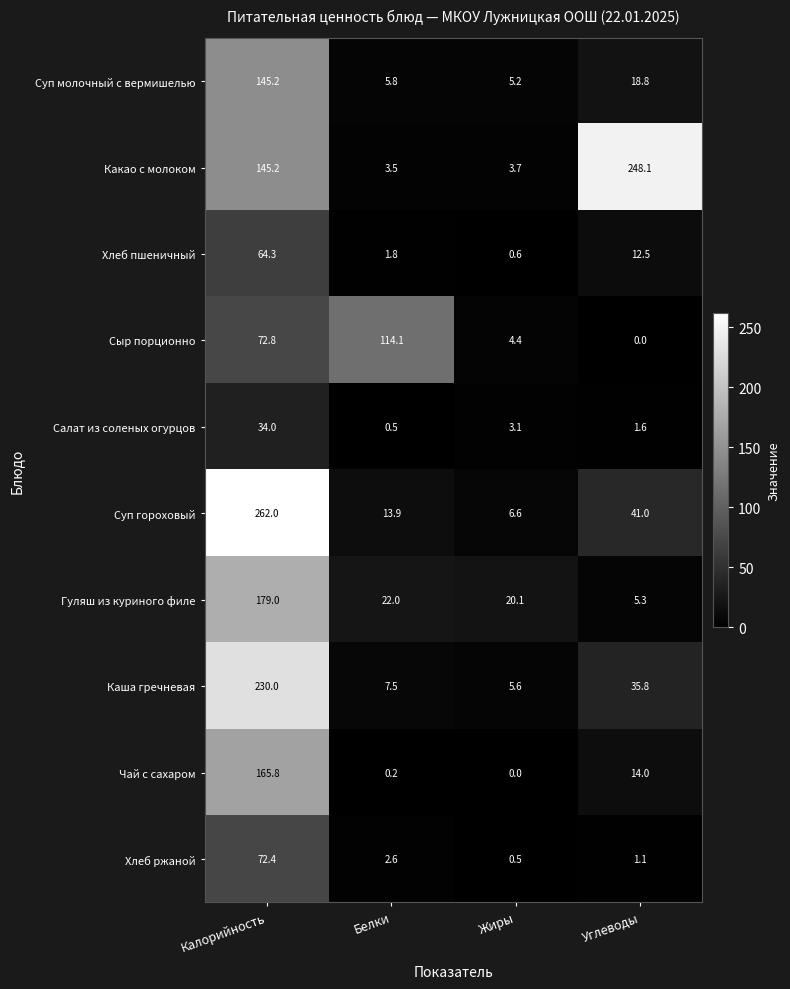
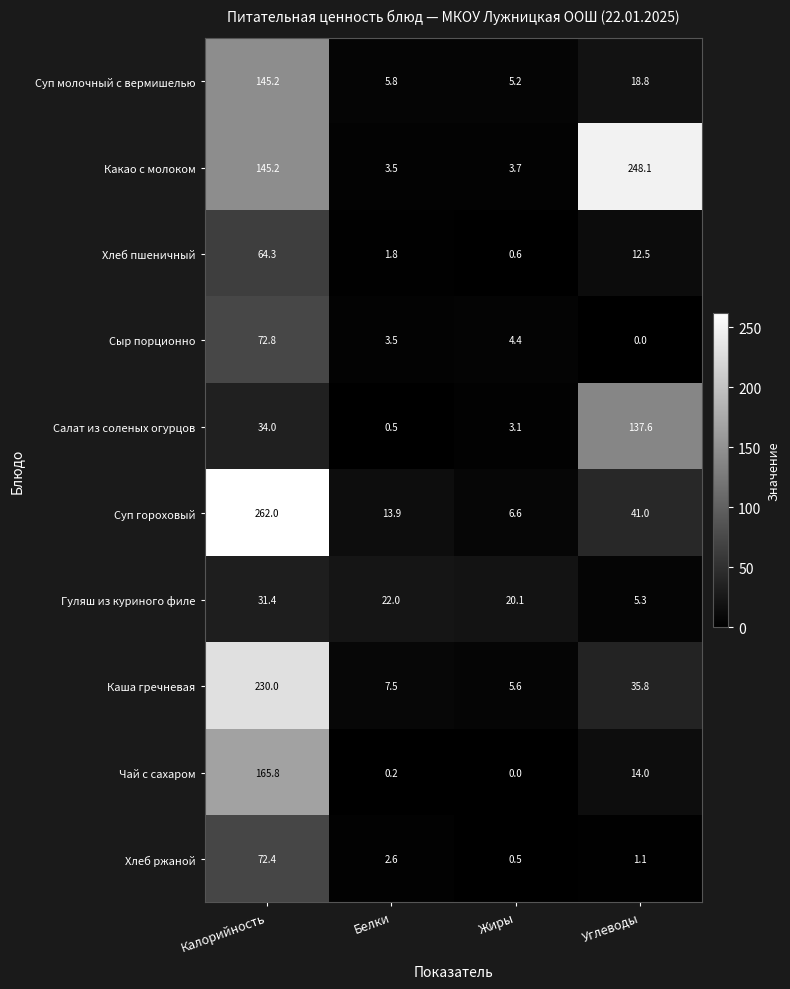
  {
    "Суп молочный с вермишелью": {
      "Калорийность": 145.2,
      "Белки": 5.8,
      "Жиры": 5.2,
      "Углеводы": 18.8
    },
    "Какао с молоком": {
      "Калорийность": 145.2,
      "Белки": 3.5,
      "Жиры": 3.7,
      "Углеводы": 248.1
    },
    "Хлеб пшеничный": {
      "Калорийность": 64.3,
      "Белки": 1.8,
      "Жиры": 0.6,
      "Углеводы": 12.5
    },
    "Сыр порционно": {
      "Калорийность": 72.8,
-     "Белки": 114.1,
+     "Белки": 3.5,
      "Жиры": 4.4,
      "Углеводы": 0.0
    },
    "Салат из соленых огурцов": {
      "Калорийность": 34.0,
      "Белки": 0.5,
      "Жиры": 3.1,
-     "Углеводы": 1.6
+     "Углеводы": 137.6
    },
    "Суп гороховый": {
      "Калорийность": 262.0,
      "Белки": 13.9,
      "Жиры": 6.6,
      "Углеводы": 41.0
    },
    "Гуляш из куриного филе": {
-     "Калорийность": 179.0,
+     "Калорийность": 31.4,
      "Белки": 22.0,
      "Жиры": 20.1,
      "Углеводы": 5.3
    },
    "Каша гречневая": {
      "Калорийность": 230.0,
      "Белки": 7.5,
      "Жиры": 5.6,
      "Углеводы": 35.8
    },
    "Чай с сахаром": {
      "Калорийность": 165.8,
      "Белки": 0.2,
      "Жиры": 0.0,
      "Углеводы": 14.0
    },
    "Хлеб ржаной": {
      "Калорийность": 72.4,
      "Белки": 2.6,
      "Жиры": 0.5,
      "Углеводы": 1.1
    }
  }
